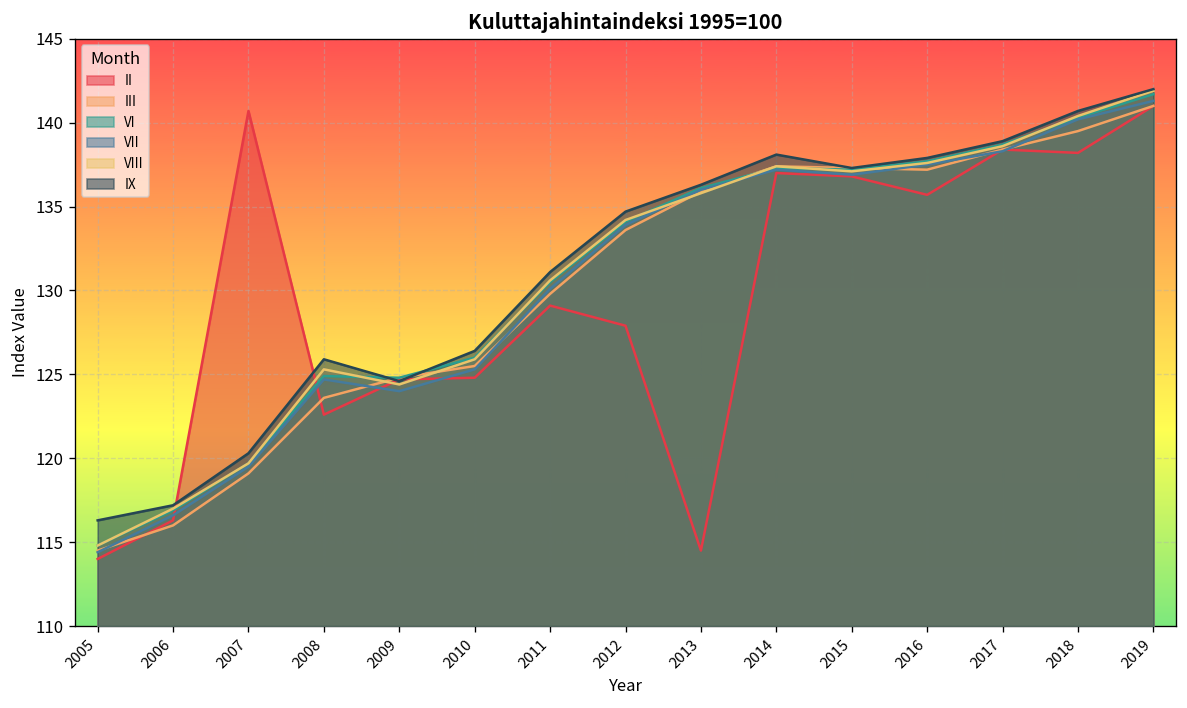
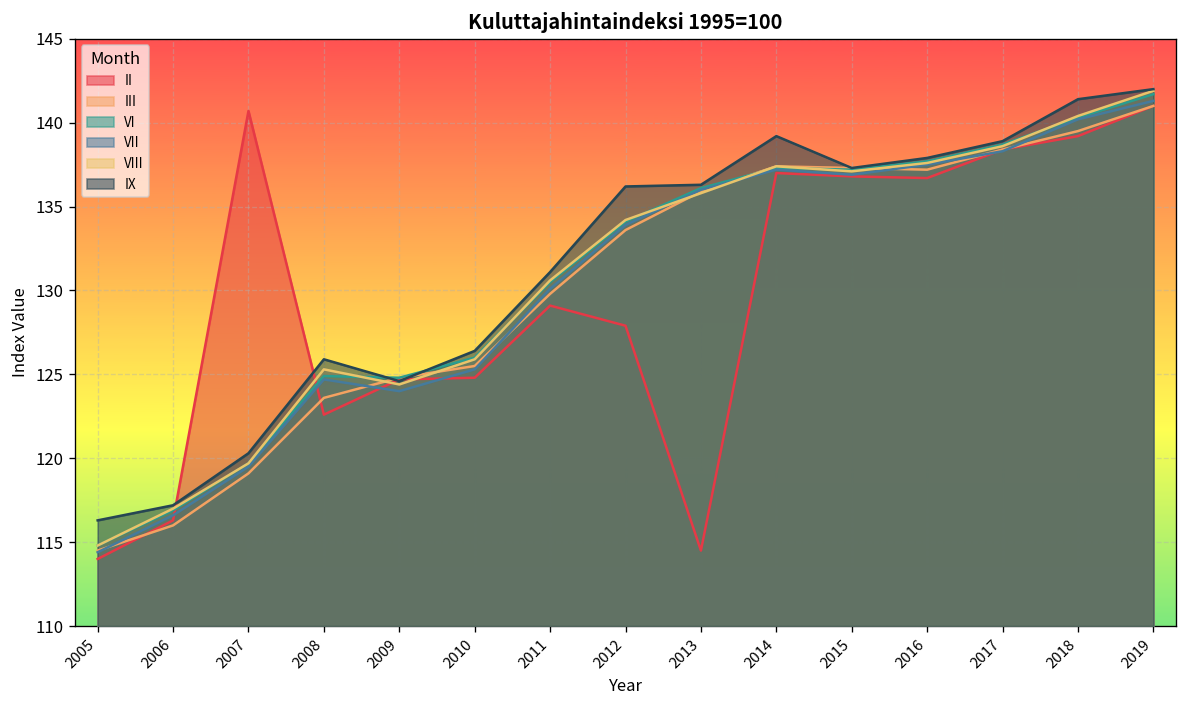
  {
    "II": {
      "2005": 114.0,
      "2006": 116.3,
      "2007": 140.7,
      "2008": 122.6,
      "2010": 124.8,
      "2011": 129.1,
      "2012": 127.9,
      "2013": 114.5,
      "2014": 137.0,
-     "2016": 135.7,
-     "2018": 138.2
+     "2016": 136.7,
+     "2018": 139.2
    },
    "IX": {
      "2005": 116.3,
      "2006": 117.2,
      "2007": 120.3,
      "2008": 125.9,
      "2010": 126.4,
      "2011": 131.1,
-     "2012": 134.7,
+     "2012": 136.2,
      "2013": 136.3,
-     "2014": 138.1,
+     "2014": 139.2,
      "2016": 137.9,
      "2017": 138.9,
-     "2018": 140.7
+     "2018": 141.4
    }
  }
